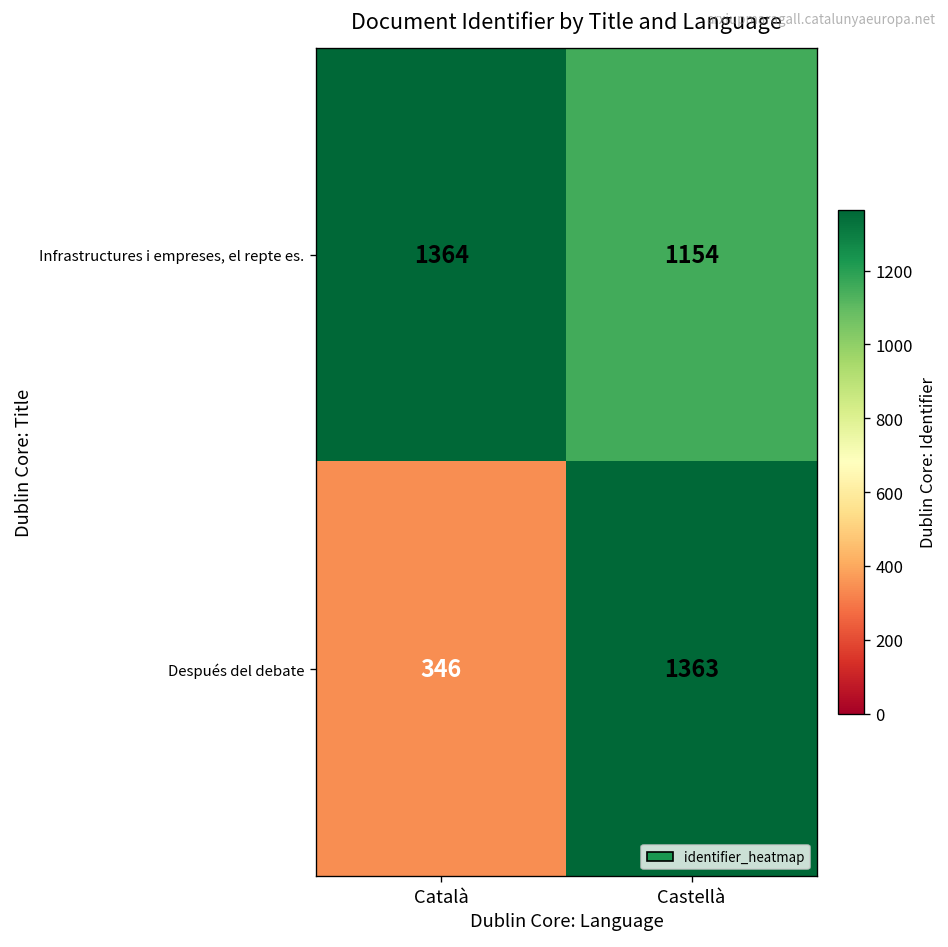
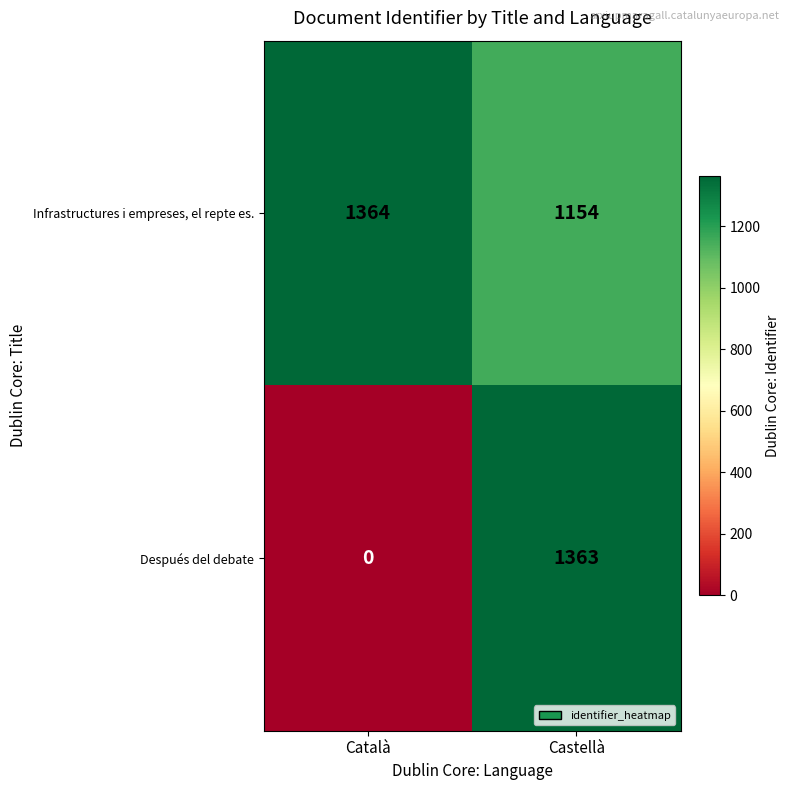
  {
    "Infrastructures i empreses, el repte es.": {
      "Català": 1364,
      "Castellà": 1154
    },
    "Después del debate": {
-     "Català": 346,
+     "Català": 0,
      "Castellà": 1363
    }
  }
